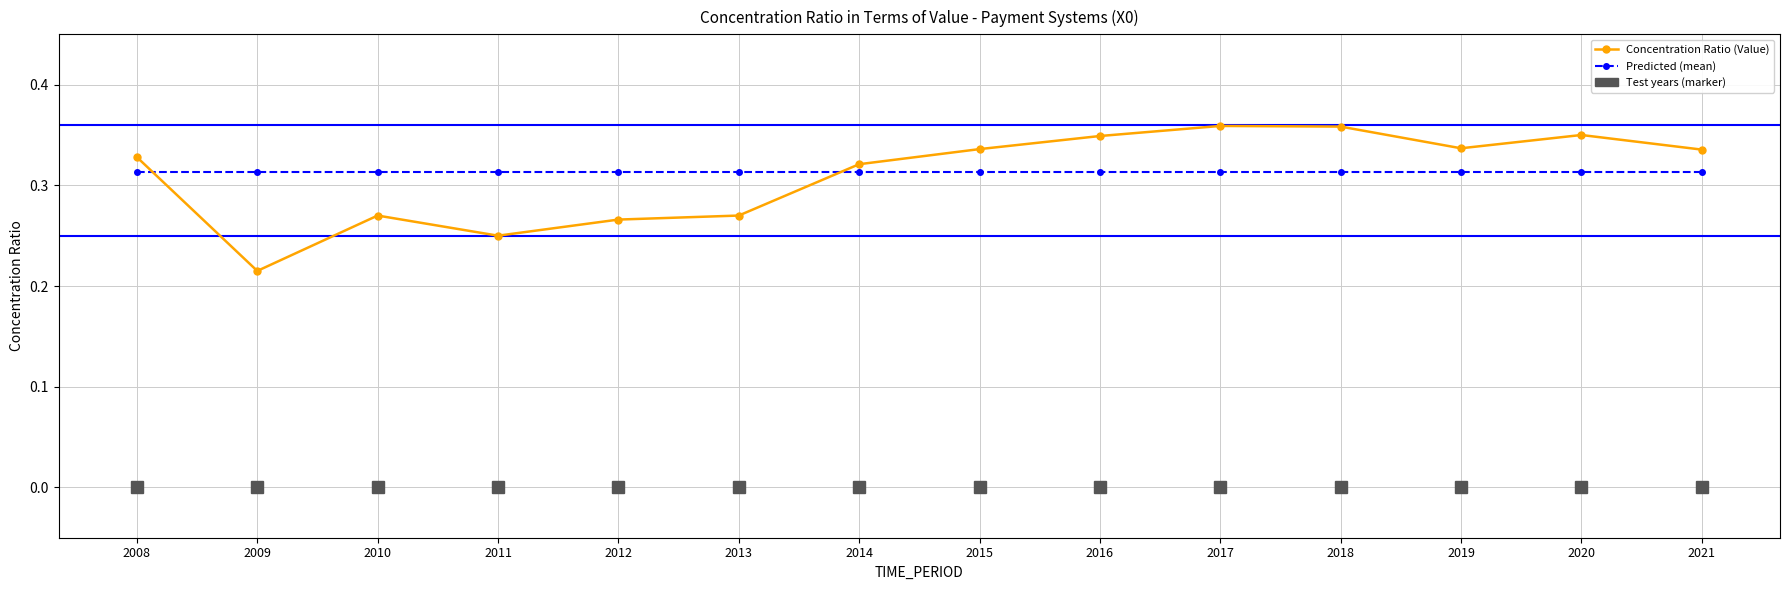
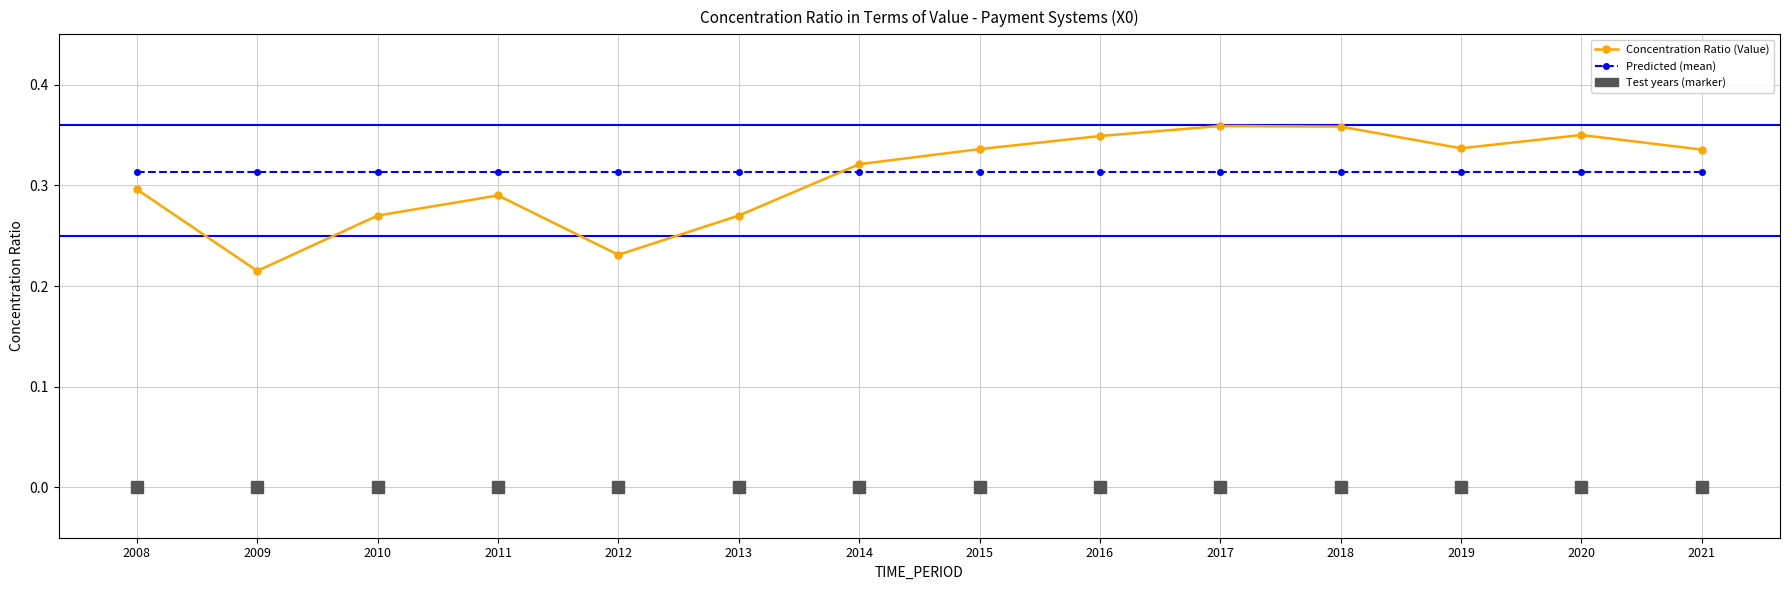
  {
    "Concentration Ratio (Value)": {
-     "2008": 0.328,
+     "2008": 0.296,
      "2009": 0.215,
      "2010": 0.270,
-     "2011": 0.25,
-     "2012": 0.266,
+     "2011": 0.29,
+     "2012": 0.231,
      "2013": 0.270,
      "2014": 0.321,
      "2015": 0.336,
      "2016": 0.349,
      "2017": 0.359,
      "2018": 0.358,
      "2019": 0.337,
      "2020": 0.350,
      "2021": 0.336
    },
    "Predicted (mean)": {
      "2008": 0.313,
      "2009": 0.313,
      "2010": 0.313,
      "2011": 0.313,
      "2012": 0.313,
      "2013": 0.313,
      "2014": 0.313,
      "2015": 0.313,
      "2016": 0.313,
      "2017": 0.313,
      "2018": 0.313,
      "2019": 0.313,
      "2020": 0.313,
      "2021": 0.313
    }
  }
